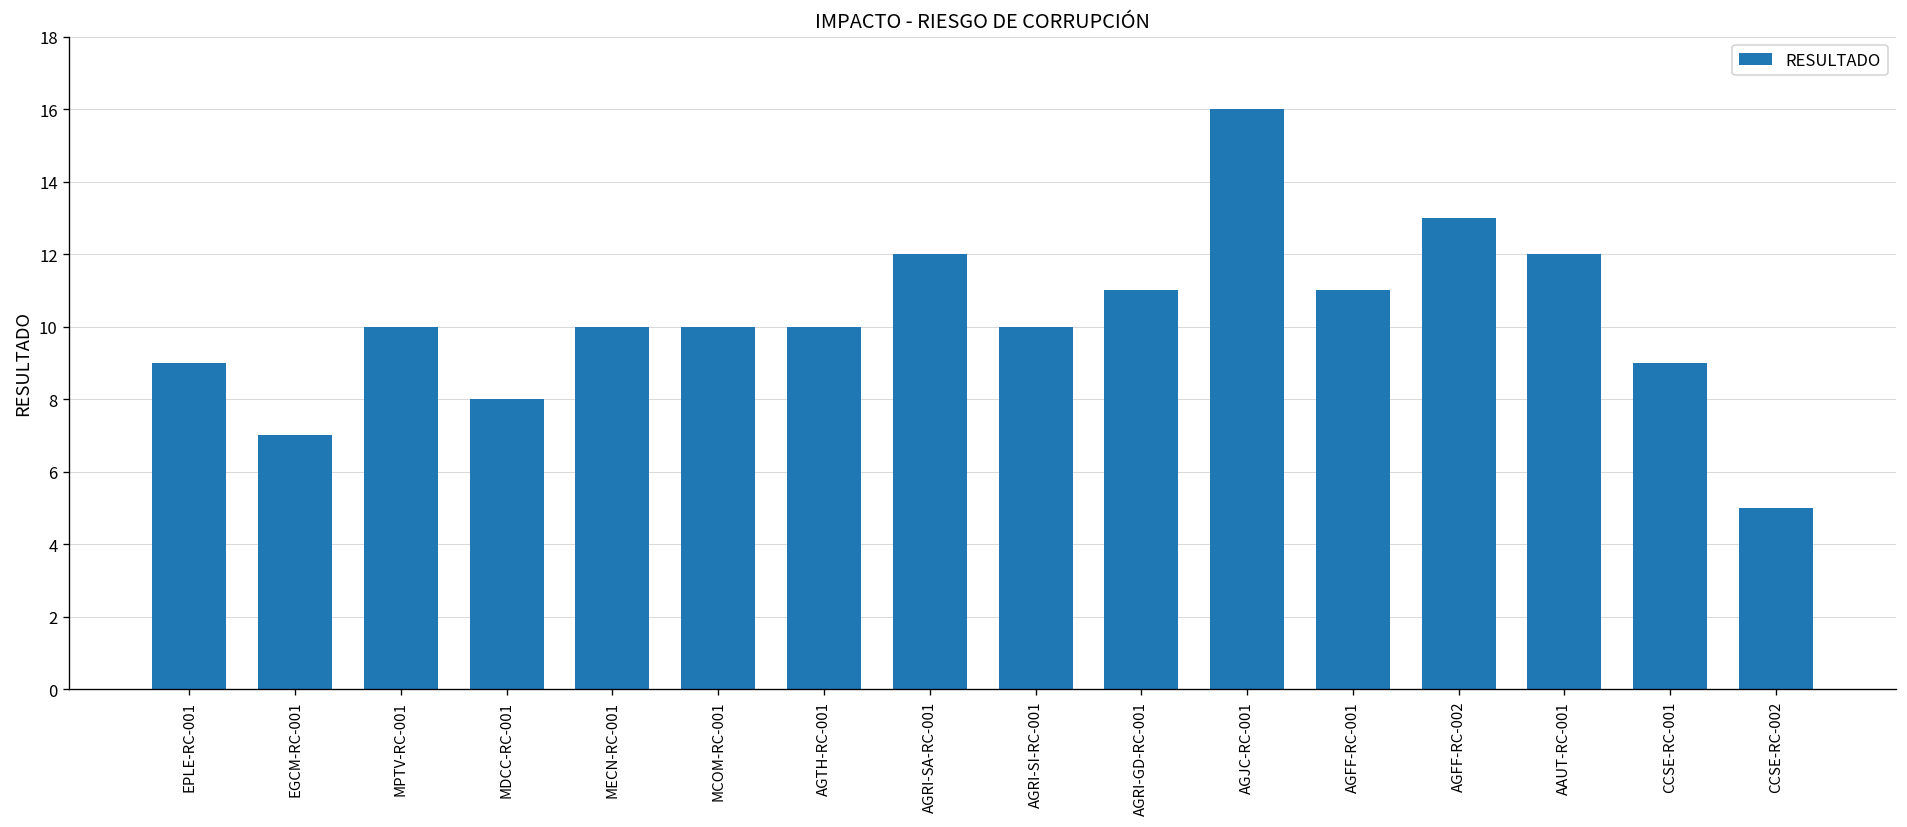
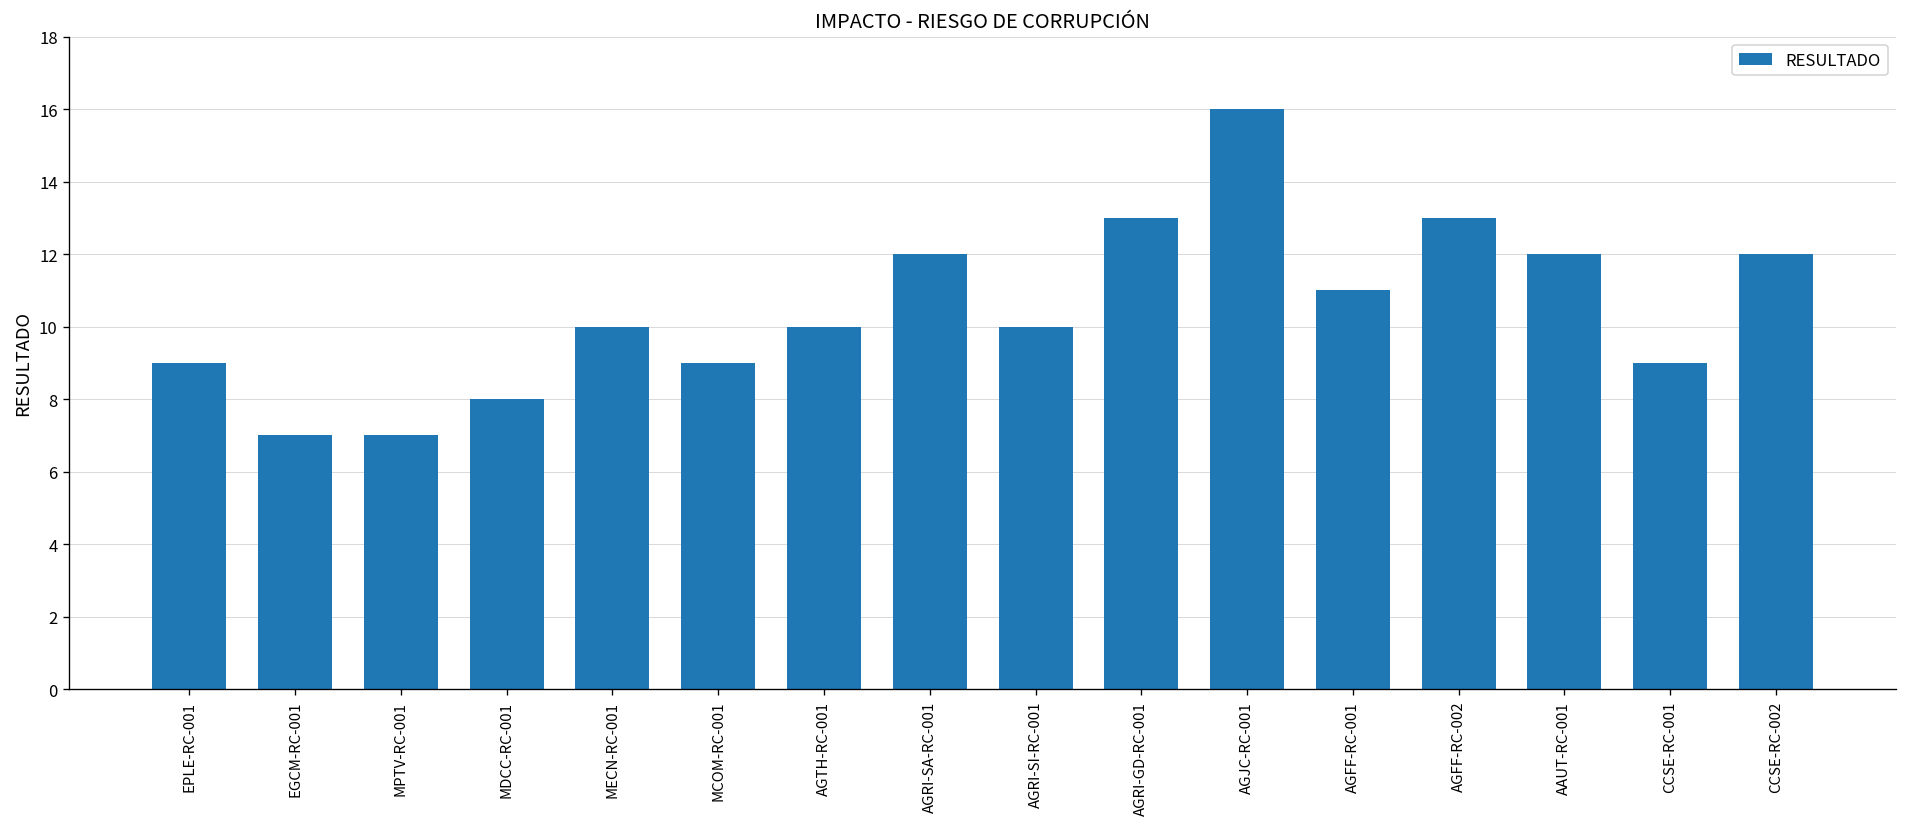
  {
    "EPLE-RC-001": 9,
    "EGCM-RC-001": 7,
-   "MPTV-RC-001": 10,
+   "MPTV-RC-001": 7,
    "MDCC-RC-001": 8,
    "MECN-RC-001": 10,
-   "MCOM-RC-001": 10,
+   "MCOM-RC-001": 9,
    "AGTH-RC-001": 10,
    "AGRI-SA-RC-001": 12,
    "AGRI-SI-RC-001": 10,
-   "AGRI-GD-RC-001": 11,
+   "AGRI-GD-RC-001": 13,
    "AGJC-RC-001": 16,
    "AGFF-RC-001": 11,
    "AGFF-RC-002": 13,
    "AAUT-RC-001": 12,
    "CCSE-RC-001": 9,
-   "CCSE-RC-002": 5
+   "CCSE-RC-002": 12
  }
